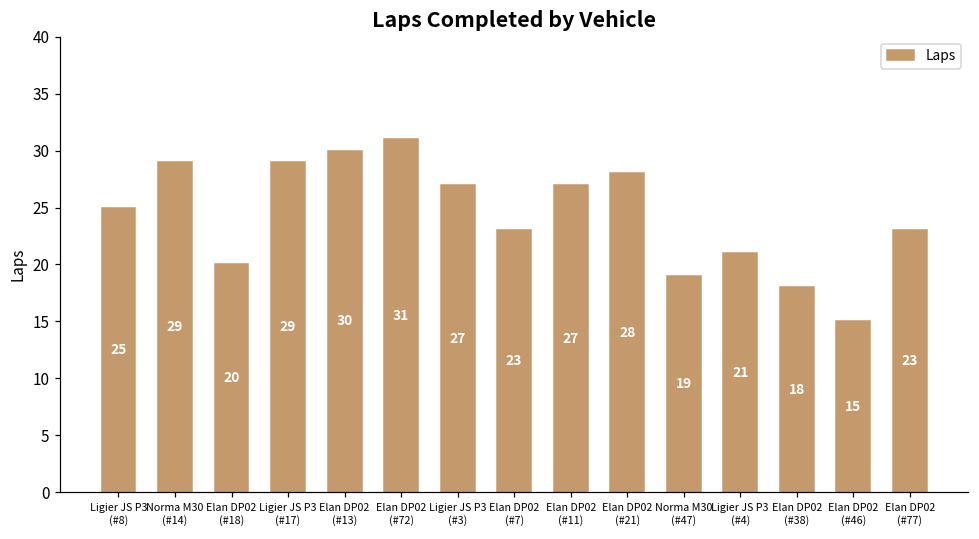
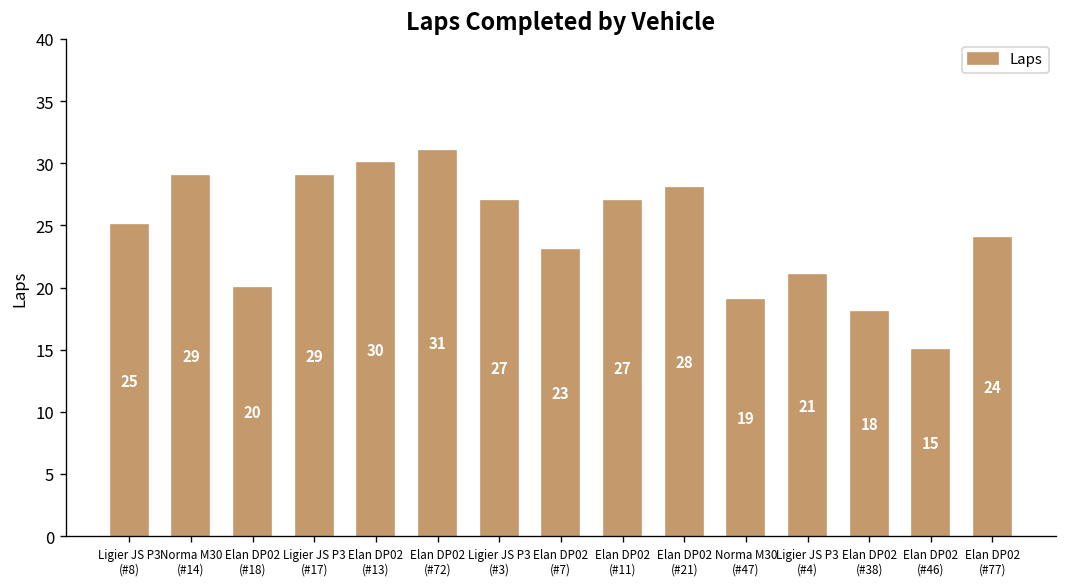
  {
    "Ligier JS P3 (#8)": 25,
    "Norma M30 (#14)": 29,
    "Elan DP02 (#18)": 20,
    "Ligier JS P3 (#17)": 29,
    "Elan DP02 (#13)": 30,
    "Elan DP02 (#72)": 31,
    "Ligier JS P3 (#3)": 27,
    "Elan DP02 (#7)": 23,
    "Elan DP02 (#11)": 27,
    "Elan DP02 (#21)": 28,
    "Norma M30 (#47)": 19,
    "Ligier JS P3 (#4)": 21,
    "Elan DP02 (#38)": 18,
    "Elan DP02 (#46)": 15,
-   "Elan DP02 (#77)": 23
+   "Elan DP02 (#77)": 24
  }
